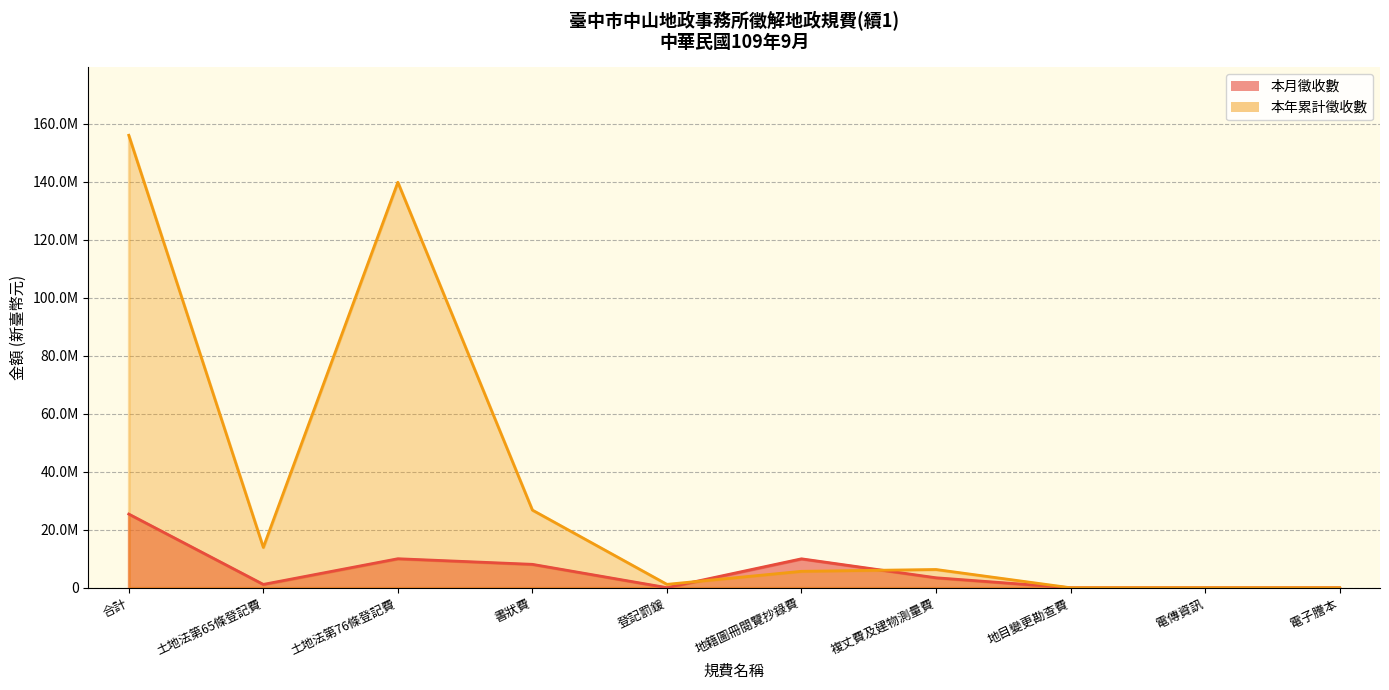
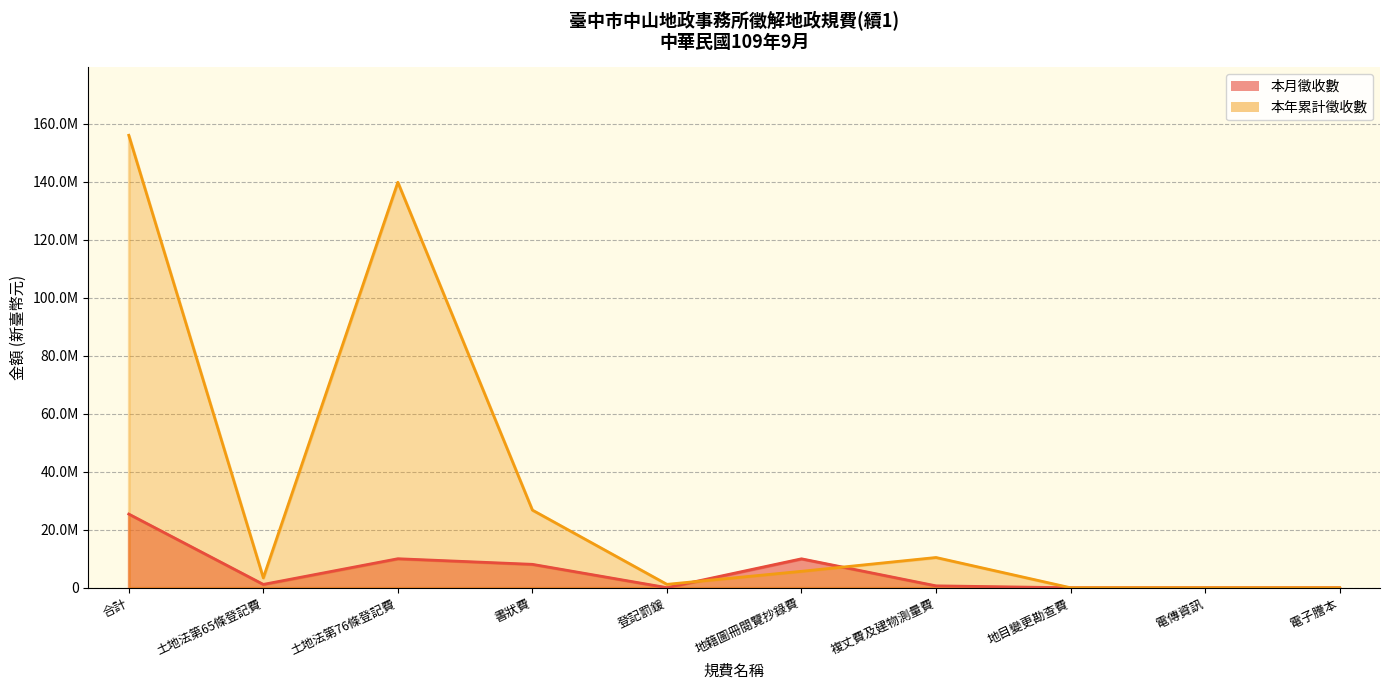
  {
    "本月徵收數": {
      "合計": 25000000,
      "土地法第65條登記費": 1000000,
      "土地法第76條登記費": 10000000,
      "書狀費": 8000000,
      "登記罰鍰": 0,
      "地籍圖冊閱覽抄錄費": 10000000,
-     "複丈費及建物測量費": 3000000
+     "複丈費及建物測量費": 1000000
    },
    "本年累計徵收數": {
      "合計": 156000000,
-     "土地法第65條登記費": 14000000,
+     "土地法第65條登記費": 3000000,
      "土地法第76條登記費": 140000000,
      "書狀費": 27000000,
      "登記罰鍰": 1000000,
      "地籍圖冊閱覽抄錄費": 6000000,
-     "複丈費及建物測量費": 6000000
+     "複丈費及建物測量費": 10000000
    }
  }
